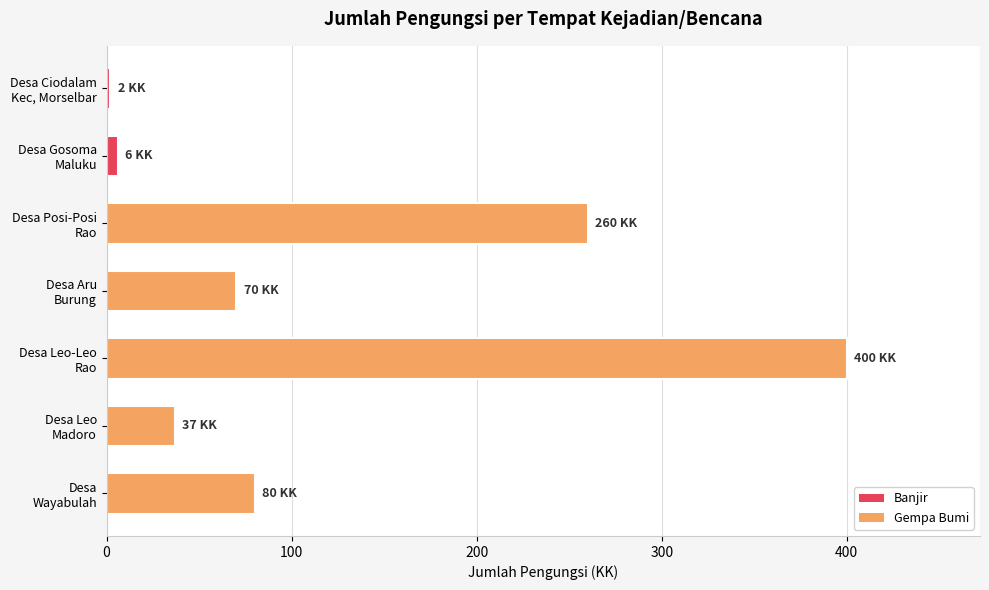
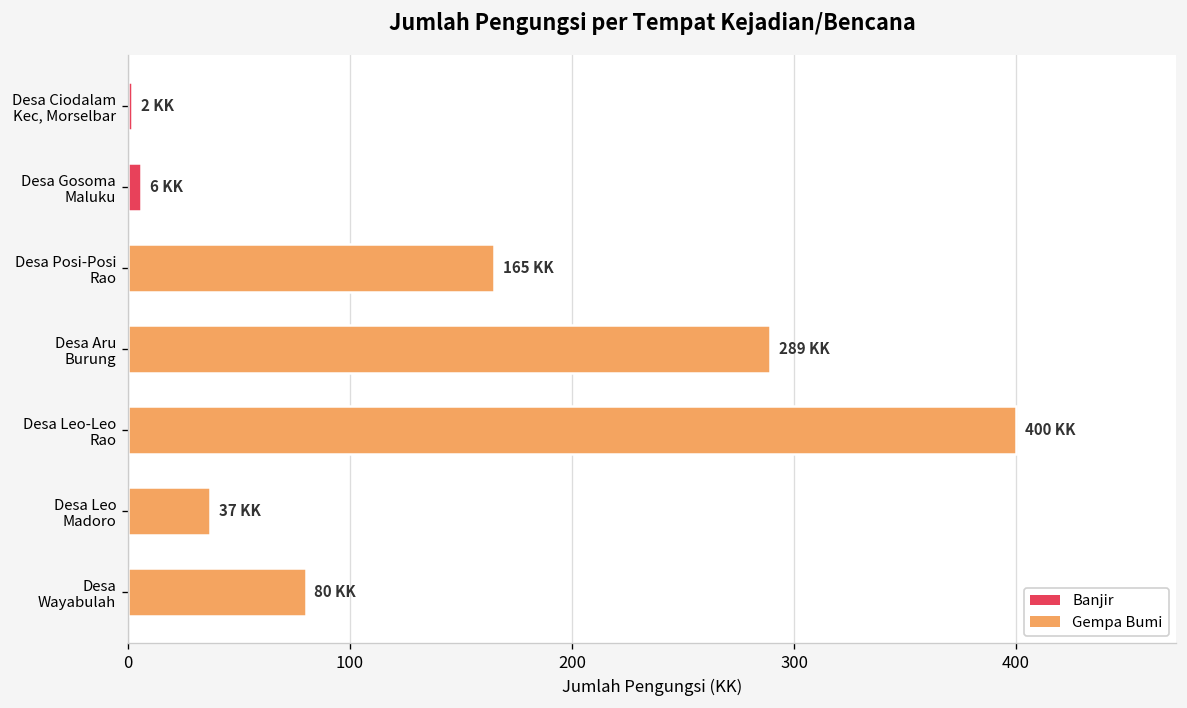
  {
    "Desa Ciodalam Kec, Morselbar": 2,
    "Desa Gosoma Maluku": 6,
-   "Desa Posi-Posi Rao": 260,
-   "Desa Aru Burung": 70,
+   "Desa Posi-Posi Rao": 165,
+   "Desa Aru Burung": 289,
    "Desa Leo-Leo Rao": 400,
    "Desa Leo Madoro": 37,
    "Desa Wayabulah": 80
  }
